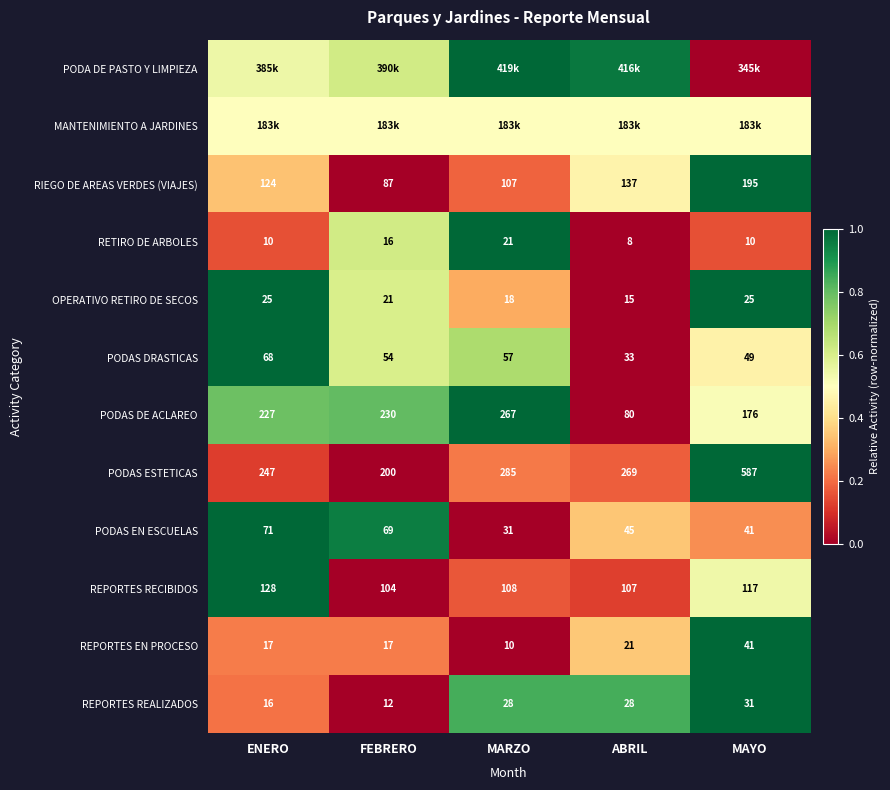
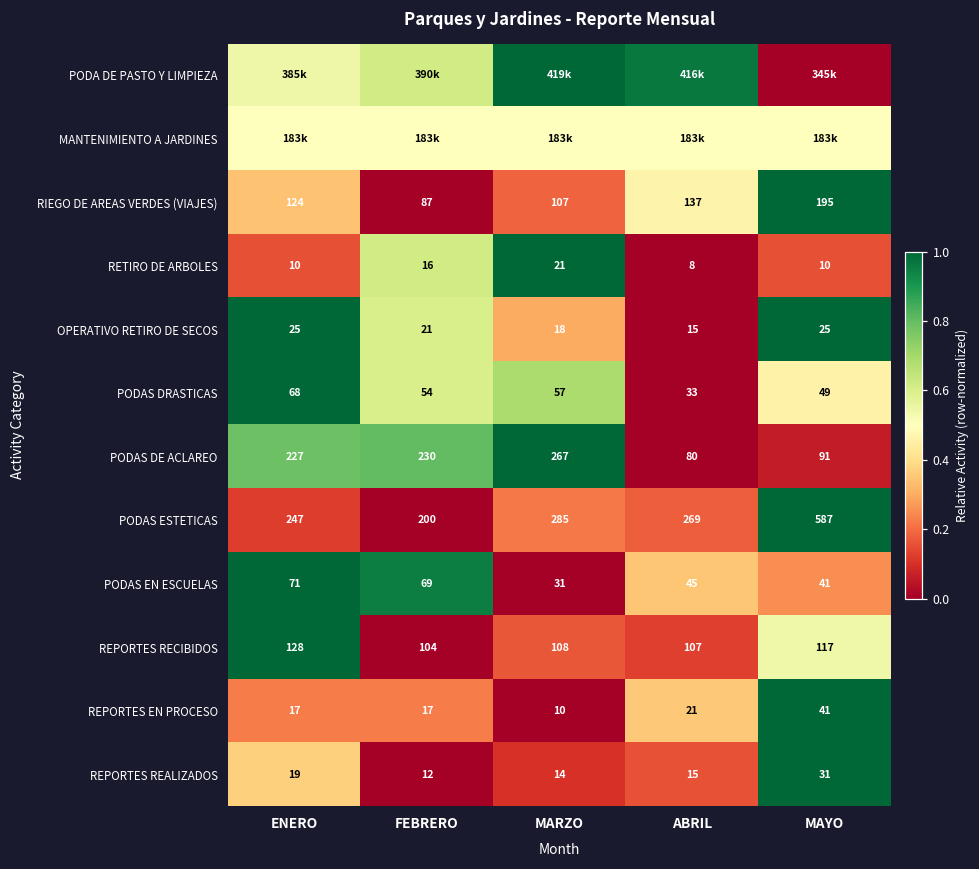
  {
    "PODA DE PASTO Y LIMPIEZA": {
      "ENERO": "385k",
      "FEBRERO": "390k",
      "MARZO": "419k",
      "ABRIL": "416k",
      "MAYO": "345k"
    },
    "MANTENIMIENTO A JARDINES": {
      "ENERO": "183k",
      "FEBRERO": "183k",
      "MARZO": "183k",
      "ABRIL": "183k",
      "MAYO": "183k"
    },
    "RIEGO DE AREAS VERDES (VIAJES)": {
      "ENERO": "124",
      "FEBRERO": "87",
      "MARZO": "107",
      "ABRIL": "137",
      "MAYO": "195"
    },
    "RETIRO DE ARBOLES": {
      "ENERO": "10",
      "FEBRERO": "16",
      "MARZO": "21",
      "ABRIL": "8",
      "MAYO": "10"
    },
    "OPERATIVO RETIRO DE SECOS": {
      "ENERO": "25",
      "FEBRERO": "21",
      "MARZO": "18",
      "ABRIL": "15",
      "MAYO": "25"
    },
    "PODAS DRASTICAS": {
      "ENERO": "68",
      "FEBRERO": "54",
      "MARZO": "57",
      "ABRIL": "33",
      "MAYO": "49"
    },
    "PODAS DE ACLAREO": {
      "ENERO": "227",
      "FEBRERO": "230",
      "MARZO": "267",
      "ABRIL": "80",
-     "MAYO": "176"
+     "MAYO": "91"
    },
    "PODAS ESTETICAS": {
      "ENERO": "247",
      "FEBRERO": "200",
      "MARZO": "285",
      "ABRIL": "269",
      "MAYO": "587"
    },
    "PODAS EN ESCUELAS": {
      "ENERO": "71",
      "FEBRERO": "69",
      "MARZO": "31",
      "ABRIL": "45",
      "MAYO": "41"
    },
    "REPORTES RECIBIDOS": {
      "ENERO": "128",
      "FEBRERO": "104",
      "MARZO": "108",
      "ABRIL": "107",
      "MAYO": "117"
    },
    "REPORTES EN PROCESO": {
      "ENERO": "17",
      "FEBRERO": "17",
      "MARZO": "10",
      "ABRIL": "21",
      "MAYO": "41"
    },
    "REPORTES REALIZADOS": {
-     "ENERO": "16",
+     "ENERO": "19",
      "FEBRERO": "12",
-     "MARZO": "28",
-     "ABRIL": "28",
+     "MARZO": "14",
+     "ABRIL": "15",
      "MAYO": "31"
    }
  }
